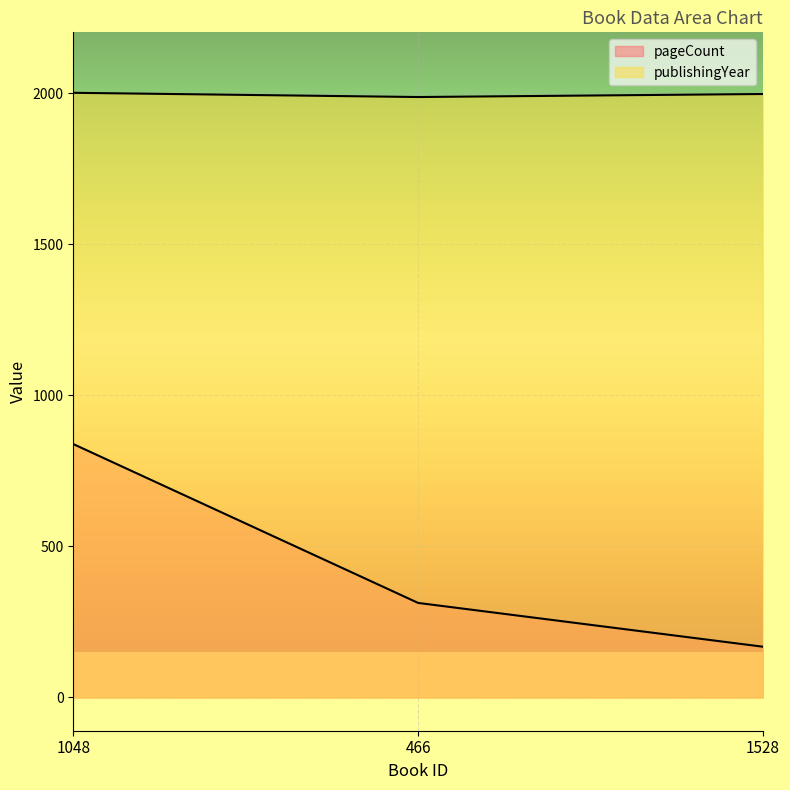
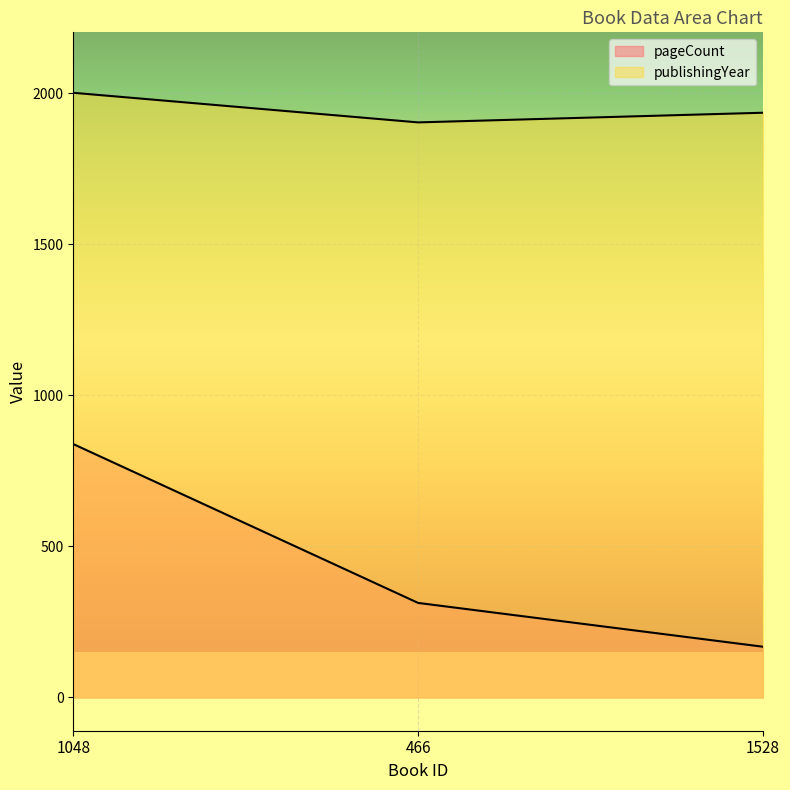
  {
    "pageCount": {
      "1048": 840,
      "466": 310,
      "1528": 170
    },
    "publishingYear": {
      "1048": 2000,
-     "466": 1990,
-     "1528": 2000
+     "466": 1900,
+     "1528": 1940
    }
  }
